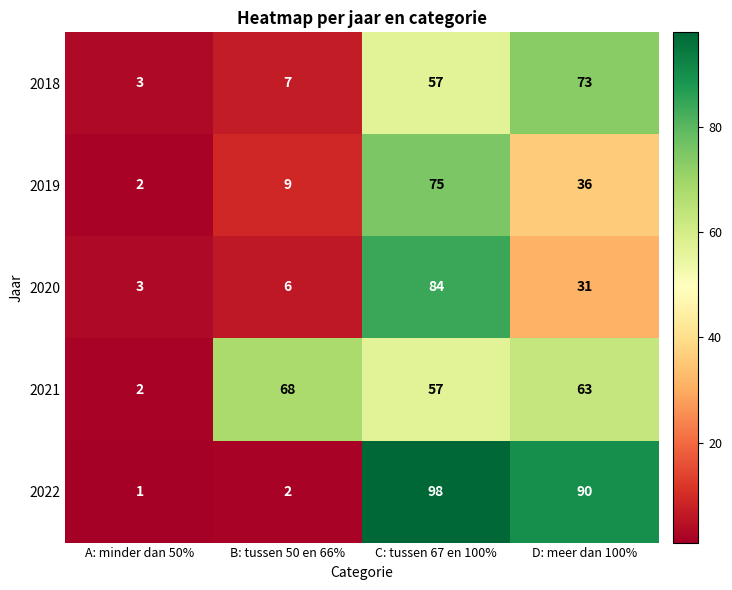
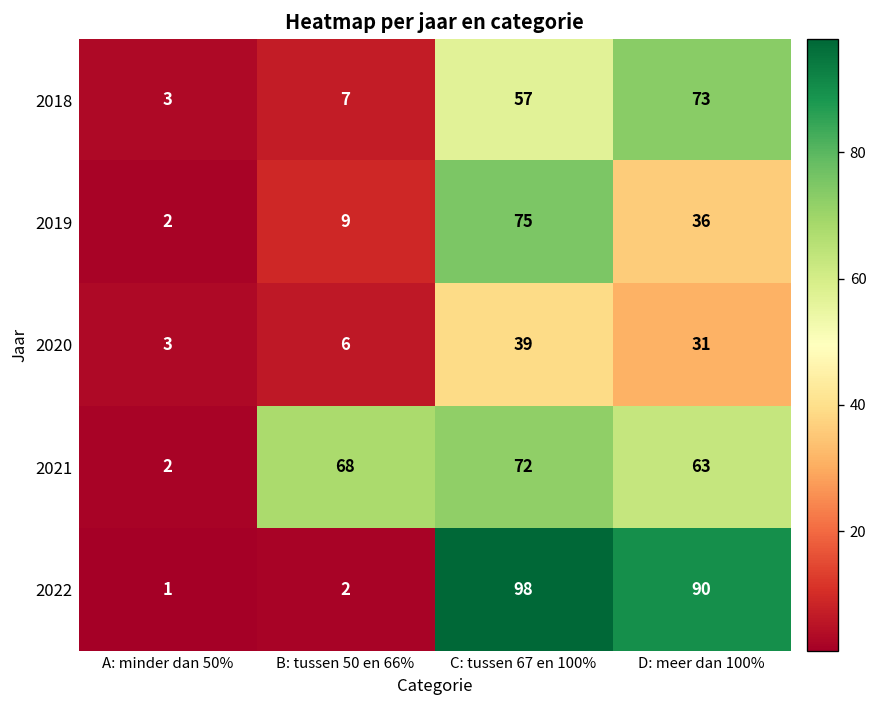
  {
    "2018": {
      "A: minder dan 50%": 3,
      "B: tussen 50 en 66%": 7,
      "C: tussen 67 en 100%": 57,
      "D: meer dan 100%": 73
    },
    "2019": {
      "A: minder dan 50%": 2,
      "B: tussen 50 en 66%": 9,
      "C: tussen 67 en 100%": 75,
      "D: meer dan 100%": 36
    },
    "2020": {
      "A: minder dan 50%": 3,
      "B: tussen 50 en 66%": 6,
-     "C: tussen 67 en 100%": 84,
+     "C: tussen 67 en 100%": 39,
      "D: meer dan 100%": 31
    },
    "2021": {
      "A: minder dan 50%": 2,
      "B: tussen 50 en 66%": 68,
-     "C: tussen 67 en 100%": 57,
+     "C: tussen 67 en 100%": 72,
      "D: meer dan 100%": 63
    },
    "2022": {
      "A: minder dan 50%": 1,
      "B: tussen 50 en 66%": 2,
      "C: tussen 67 en 100%": 98,
      "D: meer dan 100%": 90
    }
  }
